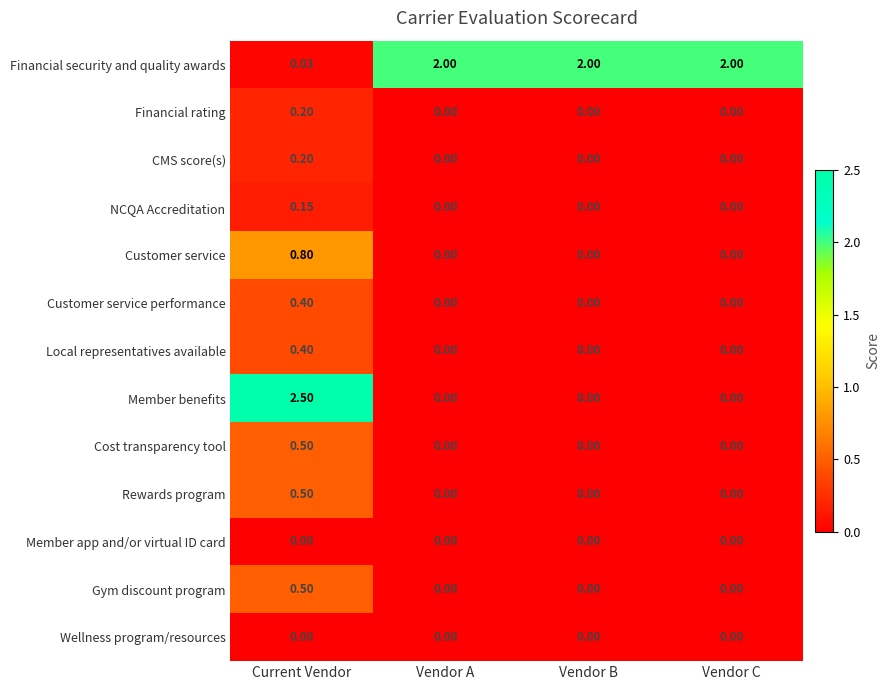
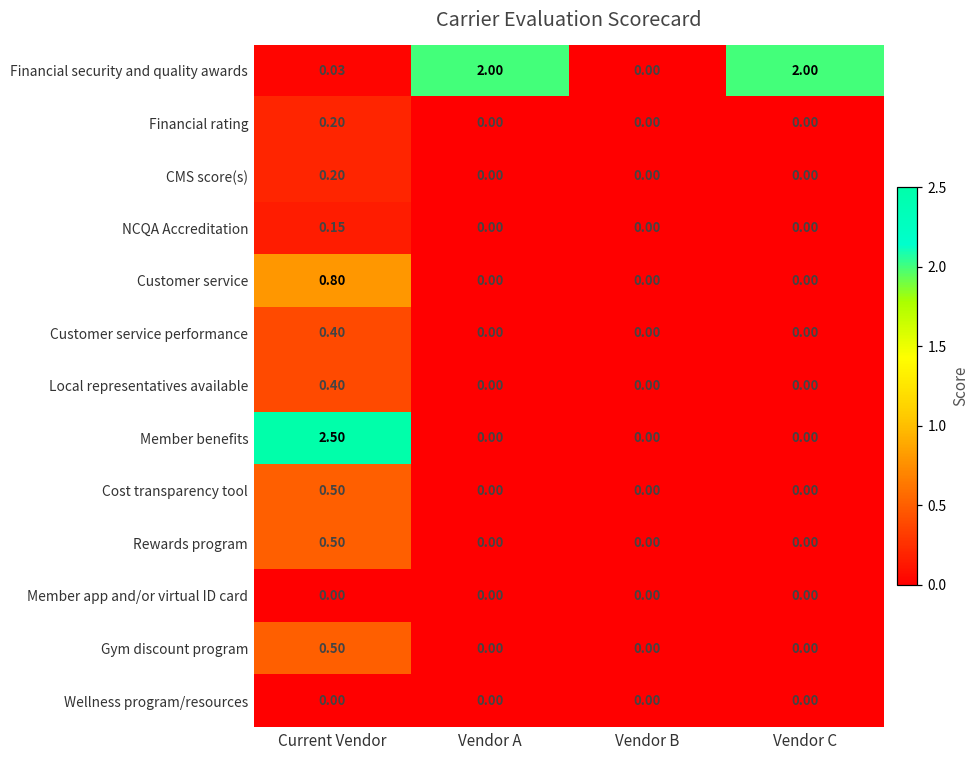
  {
    "Financial security and quality awards": {
      "Current Vendor": 0.03,
      "Vendor A": 2.00,
-     "Vendor B": 2.00,
+     "Vendor B": 0.00,
      "Vendor C": 2.00
    },
    "Financial rating": {
      "Current Vendor": 0.20,
      "Vendor A": 0.00,
      "Vendor B": 0.00,
      "Vendor C": 0.00
    },
    "CMS score(s)": {
      "Current Vendor": 0.20,
      "Vendor A": 0.00,
      "Vendor B": 0.00,
      "Vendor C": 0.00
    },
    "NCQA Accreditation": {
      "Current Vendor": 0.15,
      "Vendor A": 0.00,
      "Vendor B": 0.00,
      "Vendor C": 0.00
    },
    "Customer service": {
      "Current Vendor": 0.80,
      "Vendor A": 0.00,
      "Vendor B": 0.00,
      "Vendor C": 0.00
    },
    "Customer service performance": {
      "Current Vendor": 0.40,
      "Vendor A": 0.00,
      "Vendor B": 0.00,
      "Vendor C": 0.00
    },
    "Local representatives available": {
      "Current Vendor": 0.40,
      "Vendor A": 0.00,
      "Vendor B": 0.00,
      "Vendor C": 0.00
    },
    "Member benefits": {
      "Current Vendor": 2.50,
      "Vendor A": 0.00,
      "Vendor B": 0.00,
      "Vendor C": 0.00
    },
    "Cost transparency tool": {
      "Current Vendor": 0.50,
      "Vendor A": 0.00,
      "Vendor B": 0.00,
      "Vendor C": 0.00
    },
    "Rewards program": {
      "Current Vendor": 0.50,
      "Vendor A": 0.00,
      "Vendor B": 0.00,
      "Vendor C": 0.00
    },
    "Member app and/or virtual ID card": {
      "Current Vendor": 0.00,
      "Vendor A": 0.00,
      "Vendor B": 0.00,
      "Vendor C": 0.00
    },
    "Gym discount program": {
      "Current Vendor": 0.50,
      "Vendor A": 0.00,
      "Vendor B": 0.00,
      "Vendor C": 0.00
    },
    "Wellness program/resources": {
      "Current Vendor": 0.00,
      "Vendor A": 0.00,
      "Vendor B": 0.00,
      "Vendor C": 0.00
    }
  }
